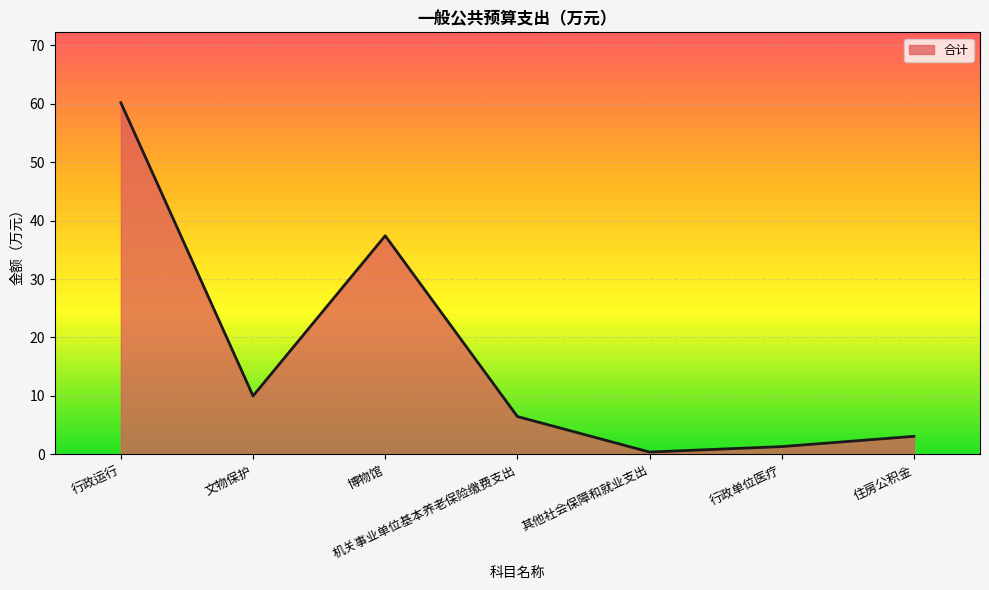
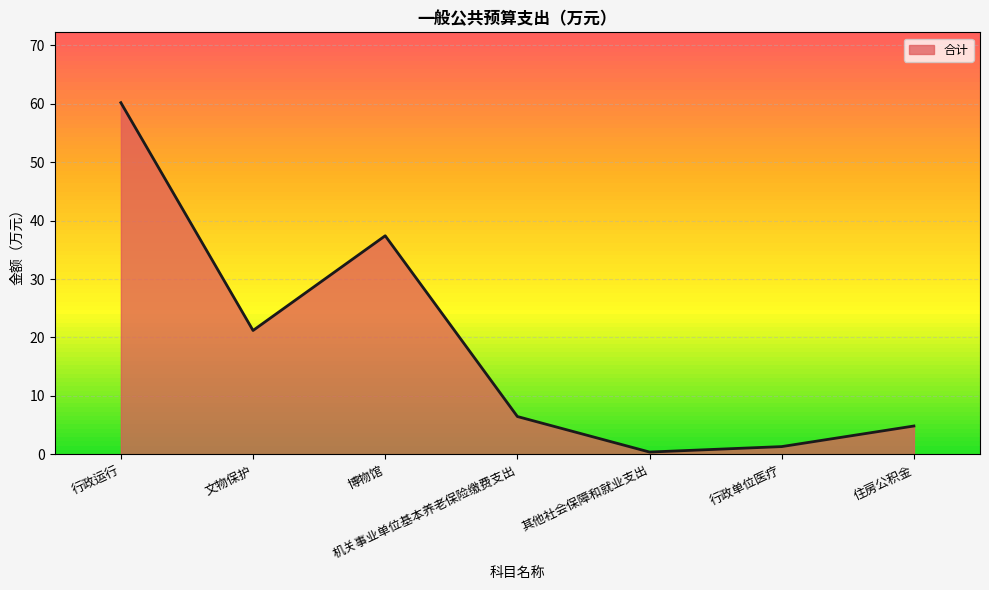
  {
    "行政运行": 60,
-   "文物保护": 10,
+   "文物保护": 21,
    "博物馆": 37,
    "机关事业单位基本养老保险缴费支出": 6,
    "其他社会保障和就业支出": 0,
    "行政单位医疗": 1,
-   "住房公积金": 3
+   "住房公积金": 5
  }
